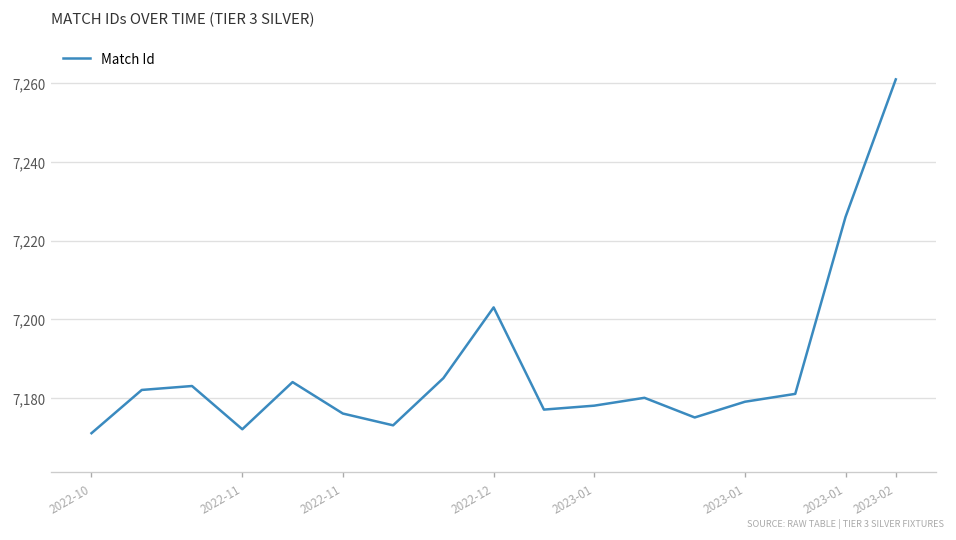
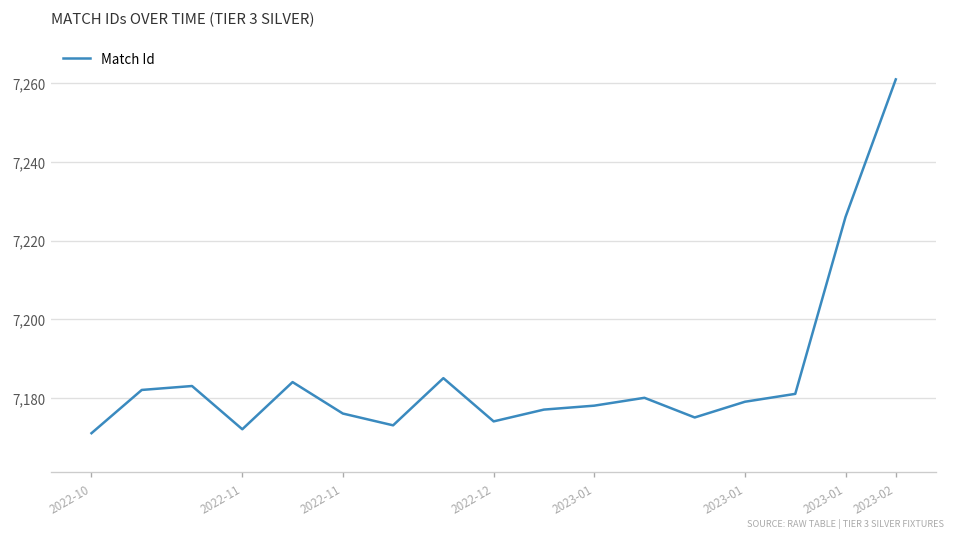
  {
    "2022-10": "7,171",
-   "2022-12": "7,203",
+   "2022-12": "7,174",
    "2023-02": "7,261"
  }
